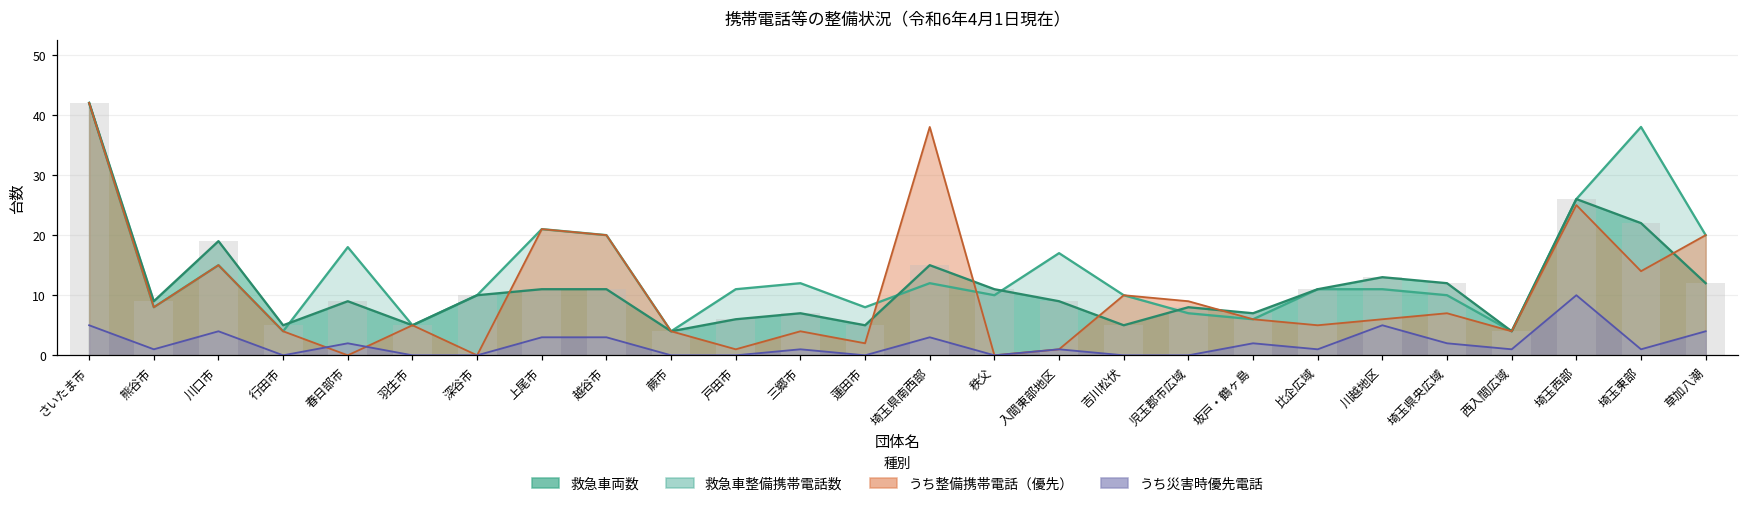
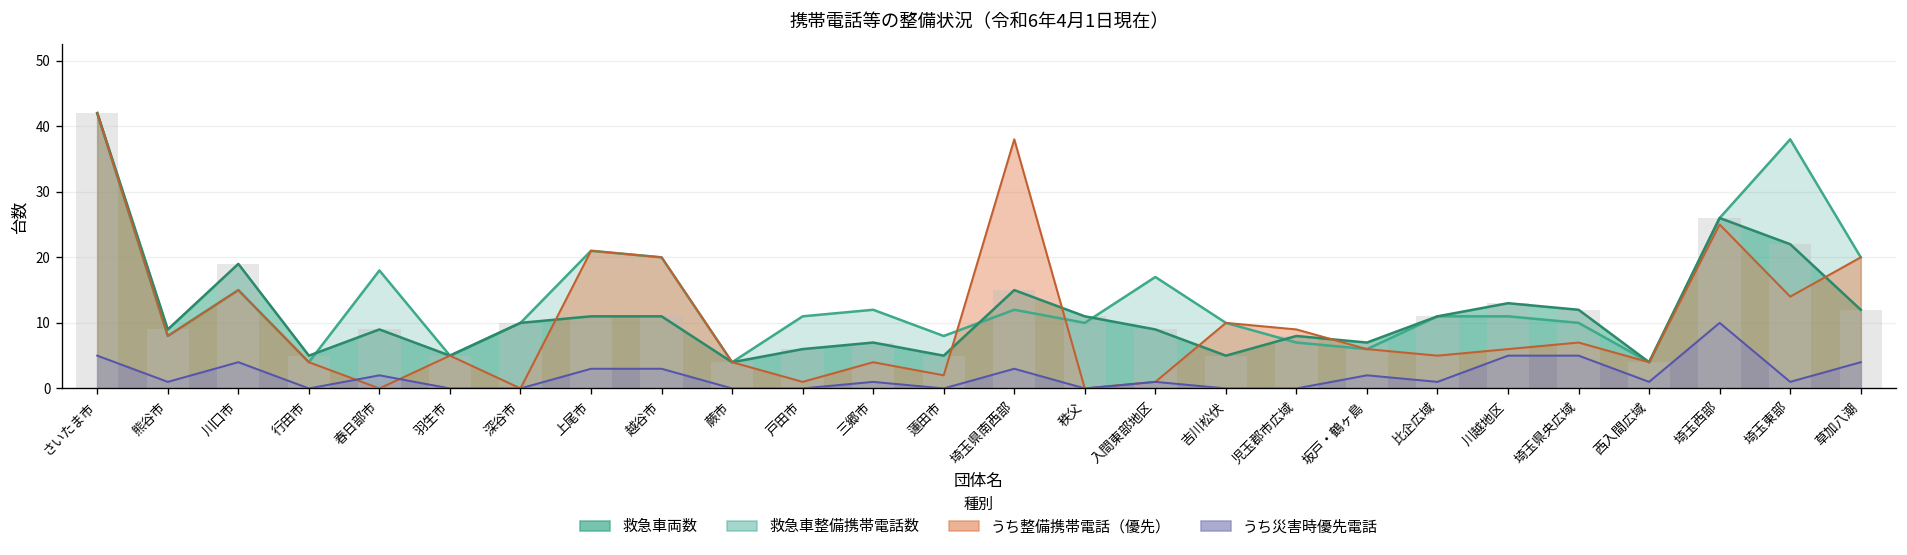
  {
    "うち整備携帯電話（優先）": {
      "春日部市": 0,
      "戸田市": 1,
      "三郷市": 4,
      "蓮田市": 2,
      "埼玉県南西部": 38,
      "児玉郡市広域": 9,
      "比企広域": 5,
      "川越地区": 6,
      "埼玉県央広域": 7,
      "埼玉西部": 25,
      "埼玉東部": 14
    },
    "うち災害時優先電話": {
      "さいたま市": 5,
      "熊谷市": 1,
      "川口市": 4,
      "行田市": 0,
      "春日部市": 2,
      "羽生市": 0,
      "上尾市": 3,
      "越谷市": 3,
      "蕨市": 0,
      "戸田市": 0,
      "三郷市": 1,
      "蓮田市": 0,
      "埼玉県南西部": 3,
      "吉川松伏": 0,
      "児玉郡市広域": 0,
      "坂戸・鶴ヶ島": 2,
      "比企広域": 1,
      "川越地区": 5,
-     "埼玉県央広域": 2,
+     "埼玉県央広域": 5,
      "西入間広域": 1,
      "埼玉西部": 10,
      "埼玉東部": 1,
      "草加八潮": 4
    }
  }
